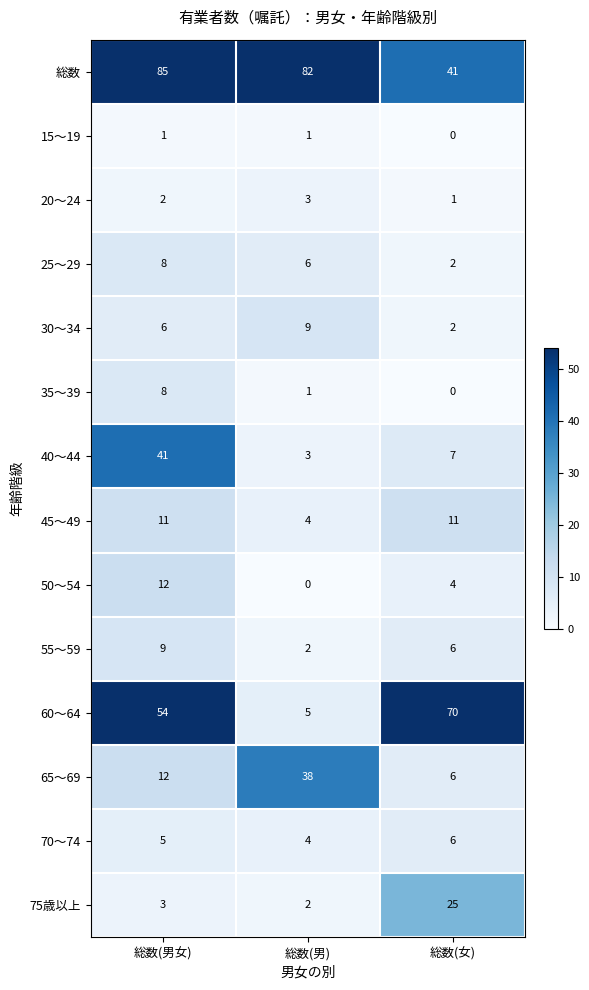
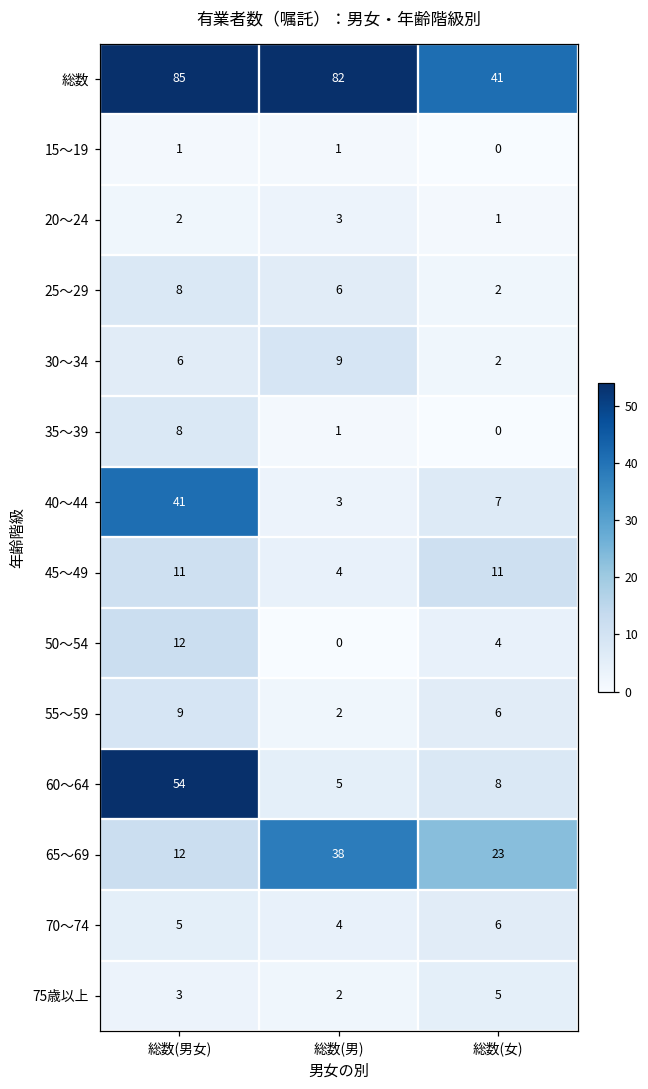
  {
    "総数": {
      "総数(男女)": 85,
      "総数(男)": 82,
      "総数(女)": 41
    },
    "15～19": {
      "総数(男女)": 1,
      "総数(男)": 1,
      "総数(女)": 0
    },
    "20～24": {
      "総数(男女)": 2,
      "総数(男)": 3,
      "総数(女)": 1
    },
    "25～29": {
      "総数(男女)": 8,
      "総数(男)": 6,
      "総数(女)": 2
    },
    "30～34": {
      "総数(男女)": 6,
      "総数(男)": 9,
      "総数(女)": 2
    },
    "35～39": {
      "総数(男女)": 8,
      "総数(男)": 1,
      "総数(女)": 0
    },
    "40～44": {
      "総数(男女)": 41,
      "総数(男)": 3,
      "総数(女)": 7
    },
    "45～49": {
      "総数(男女)": 11,
      "総数(男)": 4,
      "総数(女)": 11
    },
    "50～54": {
      "総数(男女)": 12,
      "総数(男)": 0,
      "総数(女)": 4
    },
    "55～59": {
      "総数(男女)": 9,
      "総数(男)": 2,
      "総数(女)": 6
    },
    "60～64": {
      "総数(男女)": 54,
      "総数(男)": 5,
-     "総数(女)": 70
+     "総数(女)": 8
    },
    "65～69": {
      "総数(男女)": 12,
      "総数(男)": 38,
-     "総数(女)": 6
+     "総数(女)": 23
    },
    "70～74": {
      "総数(男女)": 5,
      "総数(男)": 4,
      "総数(女)": 6
    },
    "75歳以上": {
      "総数(男女)": 3,
      "総数(男)": 2,
-     "総数(女)": 25
+     "総数(女)": 5
    }
  }
